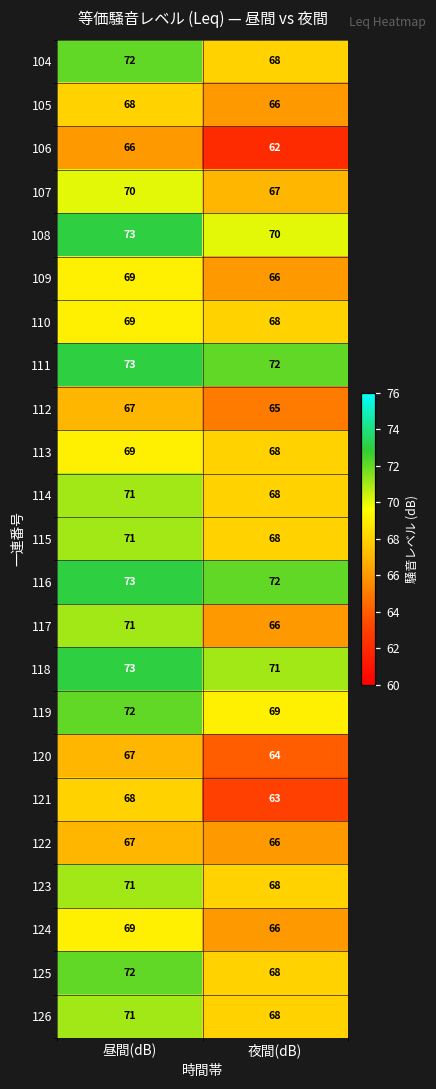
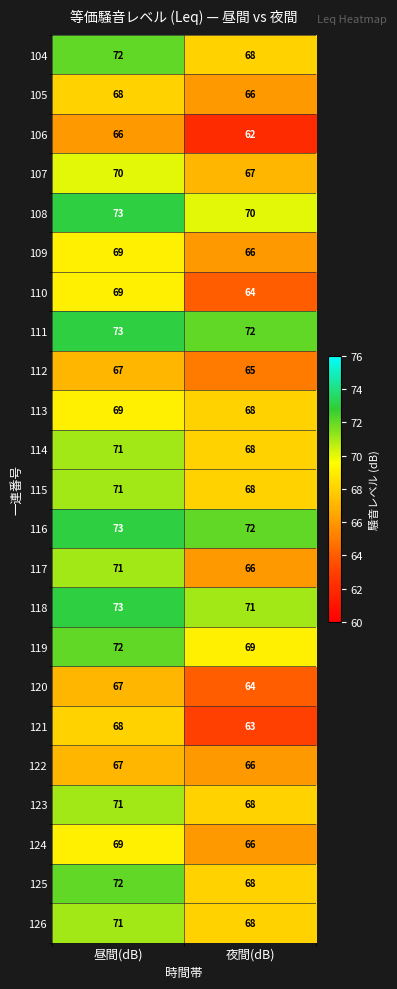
  {
    "104": {
      "昼間(dB)": 72,
      "夜間(dB)": 68
    },
    "105": {
      "昼間(dB)": 68,
      "夜間(dB)": 66
    },
    "106": {
      "昼間(dB)": 66,
      "夜間(dB)": 62
    },
    "107": {
      "昼間(dB)": 70,
      "夜間(dB)": 67
    },
    "108": {
      "昼間(dB)": 73,
      "夜間(dB)": 70
    },
    "109": {
      "昼間(dB)": 69,
      "夜間(dB)": 66
    },
    "110": {
      "昼間(dB)": 69,
-     "夜間(dB)": 68
+     "夜間(dB)": 64
    },
    "111": {
      "昼間(dB)": 73,
      "夜間(dB)": 72
    },
    "112": {
      "昼間(dB)": 67,
      "夜間(dB)": 65
    },
    "113": {
      "昼間(dB)": 69,
      "夜間(dB)": 68
    },
    "114": {
      "昼間(dB)": 71,
      "夜間(dB)": 68
    },
    "115": {
      "昼間(dB)": 71,
      "夜間(dB)": 68
    },
    "116": {
      "昼間(dB)": 73,
      "夜間(dB)": 72
    },
    "117": {
      "昼間(dB)": 71,
      "夜間(dB)": 66
    },
    "118": {
      "昼間(dB)": 73,
      "夜間(dB)": 71
    },
    "119": {
      "昼間(dB)": 72,
      "夜間(dB)": 69
    },
    "120": {
      "昼間(dB)": 67,
      "夜間(dB)": 64
    },
    "121": {
      "昼間(dB)": 68,
      "夜間(dB)": 63
    },
    "122": {
      "昼間(dB)": 67,
      "夜間(dB)": 66
    },
    "123": {
      "昼間(dB)": 71,
      "夜間(dB)": 68
    },
    "124": {
      "昼間(dB)": 69,
      "夜間(dB)": 66
    },
    "125": {
      "昼間(dB)": 72,
      "夜間(dB)": 68
    },
    "126": {
      "昼間(dB)": 71,
      "夜間(dB)": 68
    }
  }
